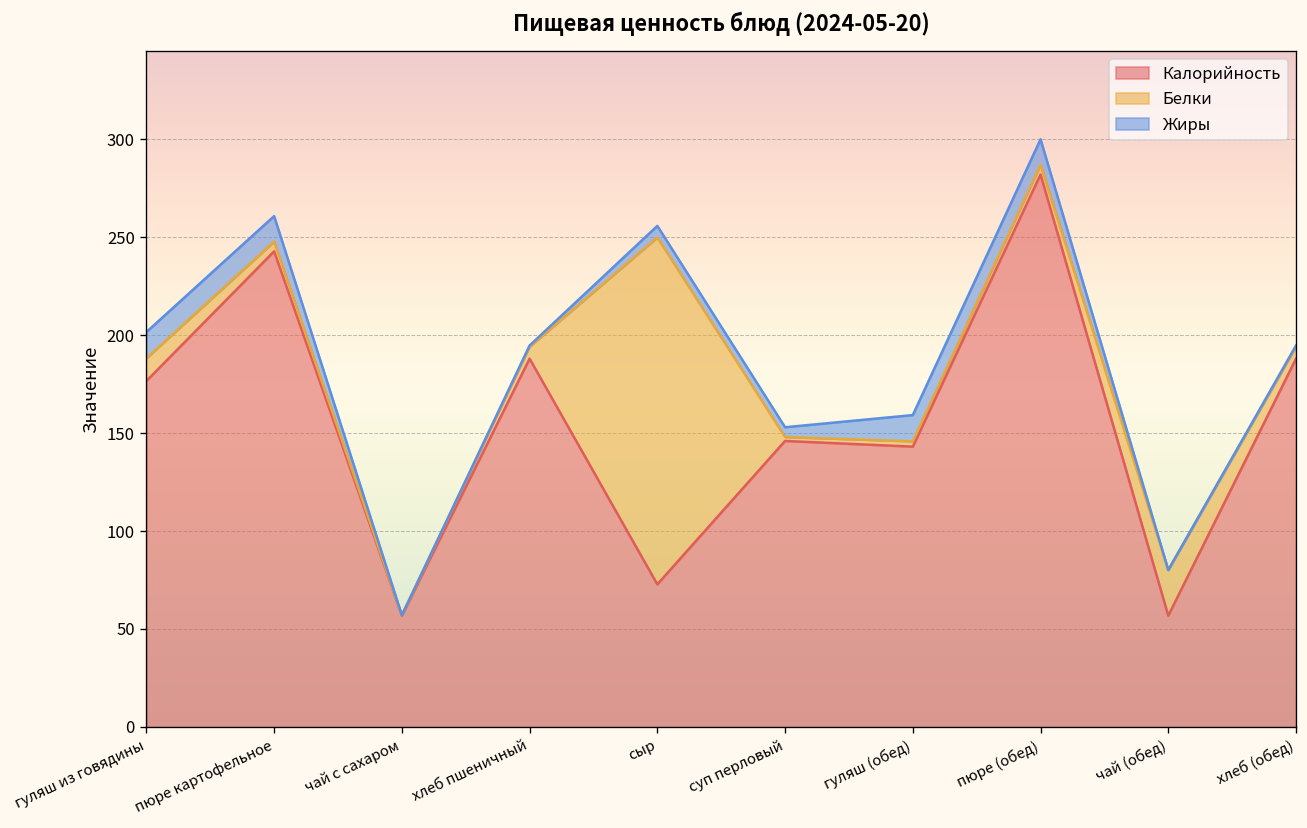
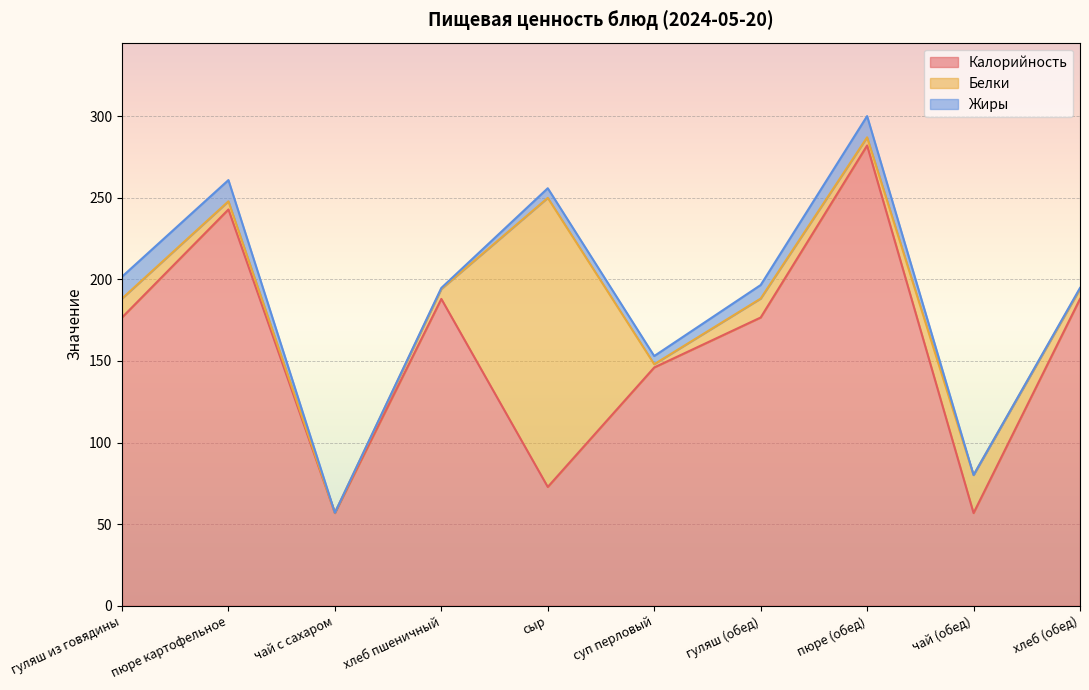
  {
    "Калорийность": {
      "гуляш из говядины": 177,
      "пюре картофельное": 243,
      "хлеб пшеничный": 188,
      "сыр": 73,
      "суп перловый": 146,
-     "гуляш (обед)": 143,
+     "гуляш (обед)": 177,
      "пюре (обед)": 282,
      "чай (обед)": 57,
      "хлеб (обед)": 188
    },
    "Белки": {
      "гуляш из говядины": 12,
      "пюре картофельное": 5,
      "сыр": 177,
      "суп перловый": 2,
-     "гуляш (обед)": 3,
+     "гуляш (обед)": 12,
      "пюре (обед)": 5
    },
    "Жиры": {
      "гуляш из говядины": 13,
      "пюре картофельное": 13,
      "сыр": 6,
      "суп перловый": 5,
-     "гуляш (обед)": 13,
+     "гуляш (обед)": 8,
      "пюре (обед)": 13
    }
  }
